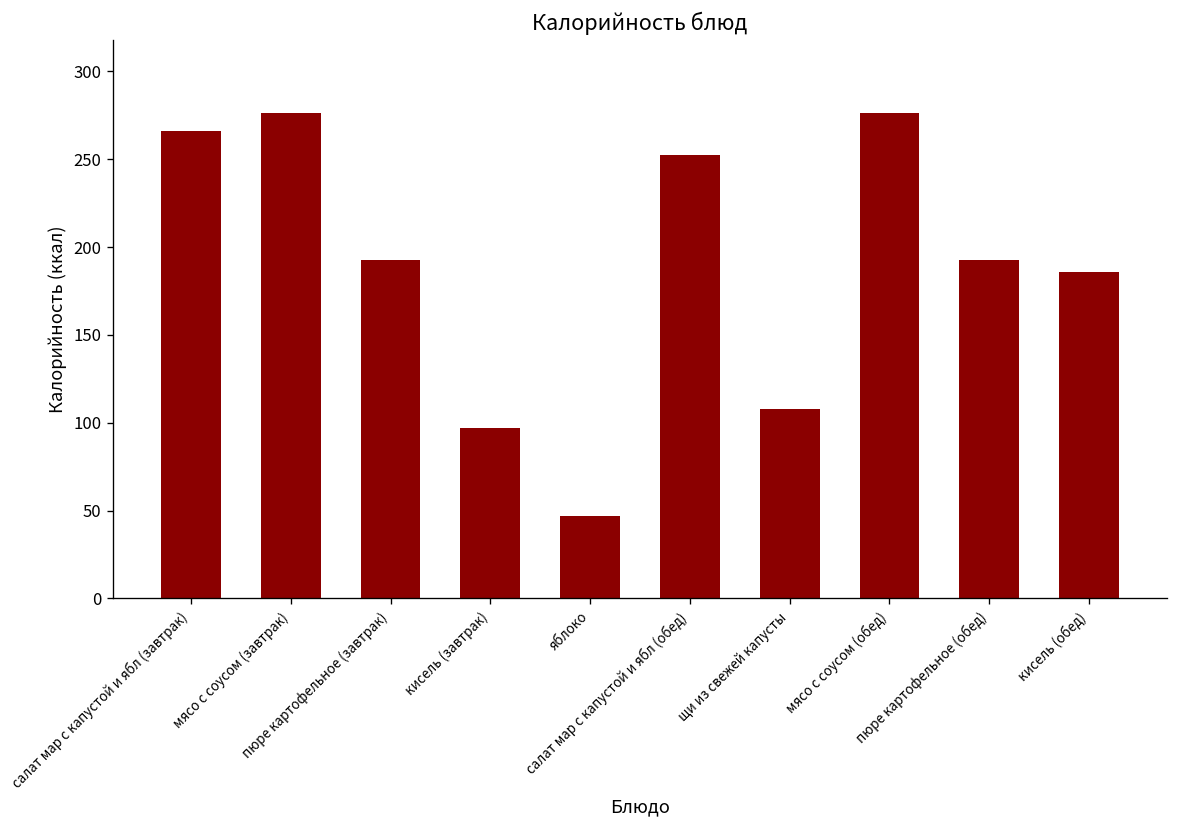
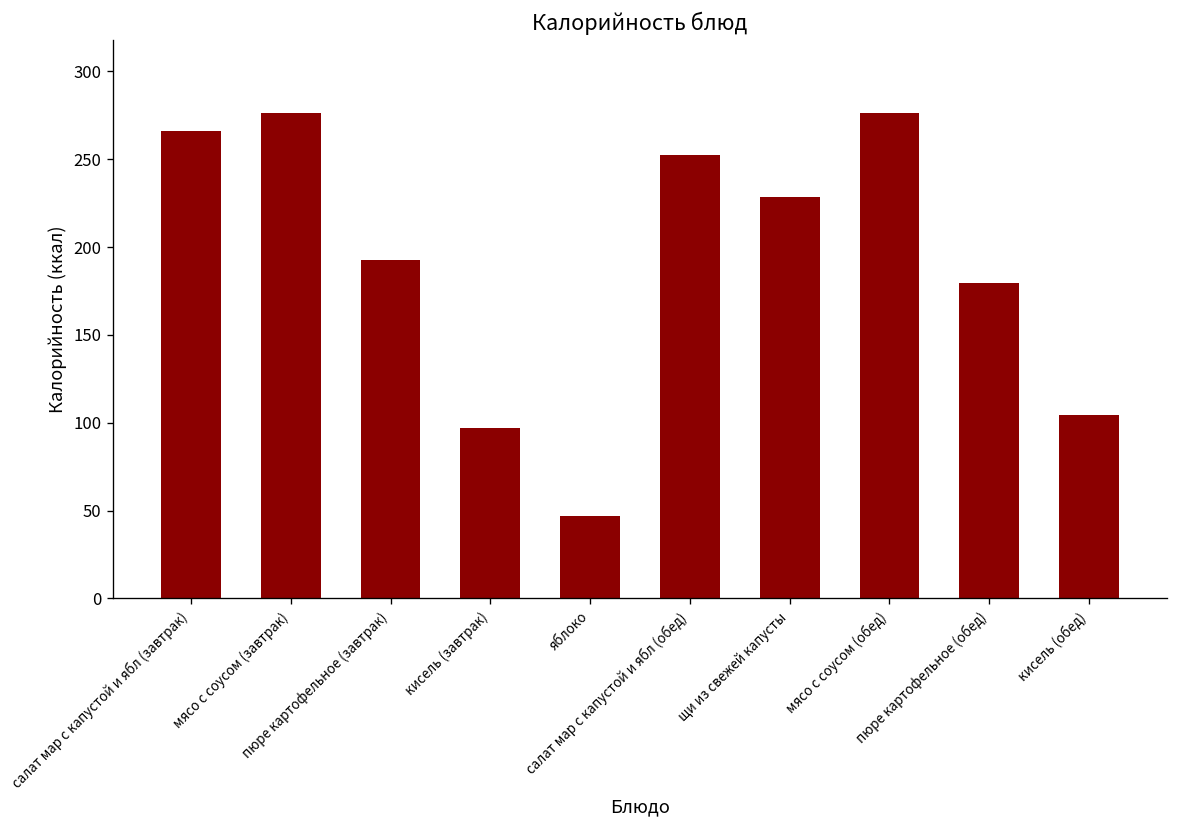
  {
    "салат мар с капустой и ябл (завтрак)": 266,
    "мясо с соусом (завтрак)": 276,
    "пюре картофельное (завтрак)": 193,
    "кисель (завтрак)": 97,
    "яблоко": 47,
    "салат мар с капустой и ябл (обед)": 253,
-   "щи из свежей капусты": 108,
+   "щи из свежей капусты": 228,
    "мясо с соусом (обед)": 276,
-   "пюре картофельное (обед)": 193,
-   "кисель (обед)": 186
+   "пюре картофельное (обед)": 179,
+   "кисель (обед)": 105
  }
